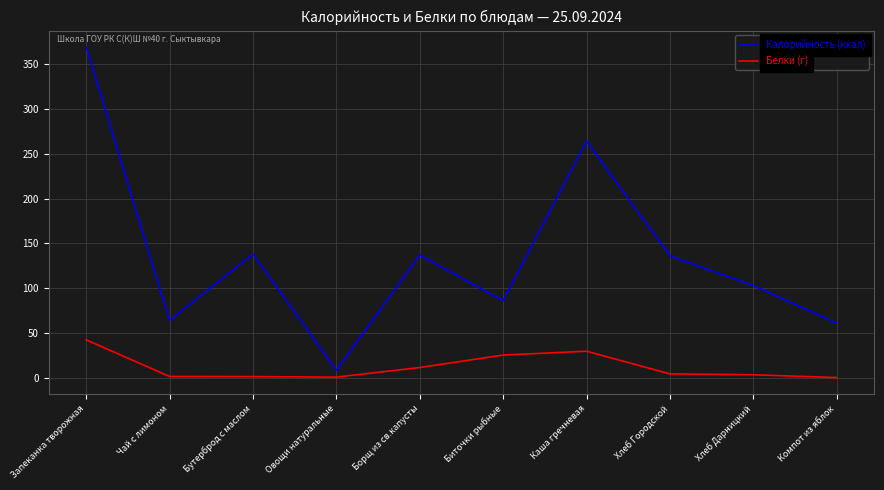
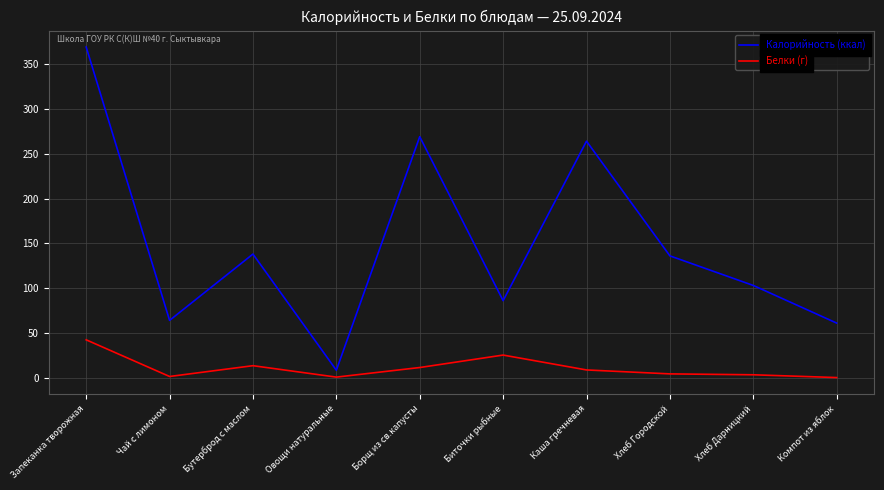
  {
    "Калорийность (ккал)": {
      "Чай с лимоном": 60,
      "Бутерброд с маслом": 140,
      "Овощи натуральные": 10,
-     "Борщ из св.капусты": 140,
+     "Борщ из св.капусты": 270,
      "Биточки рыбные": 90,
      "Каша гречневая": 260,
      "Хлеб Городской": 140,
      "Хлеб Дарницкий": 100,
      "Компот из яблок": 60
    },
    "Белки (г)": {
      "Запеканка творожная": 40,
      "Чай с лимоном": 0,
-     "Бутерброд с маслом": 0,
+     "Бутерброд с маслом": 10,
      "Овощи натуральные": 0,
      "Борщ из св.капусты": 10,
      "Биточки рыбные": 30,
-     "Каша гречневая": 30,
+     "Каша гречневая": 10,
      "Хлеб Городской": 0,
      "Хлеб Дарницкий": 0,
      "Компот из яблок": 0
    }
  }
